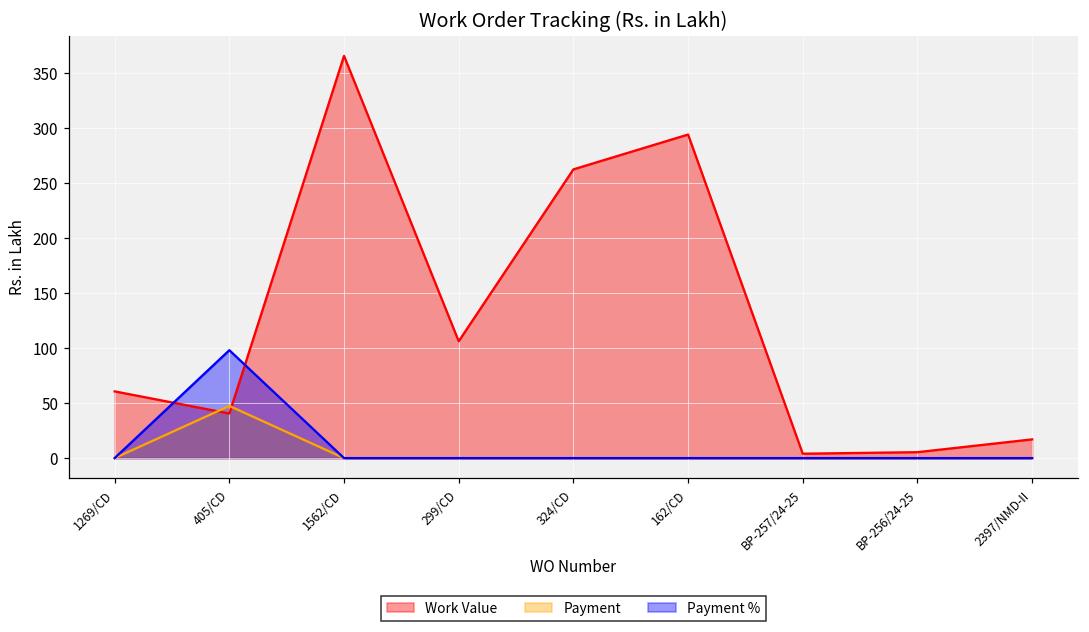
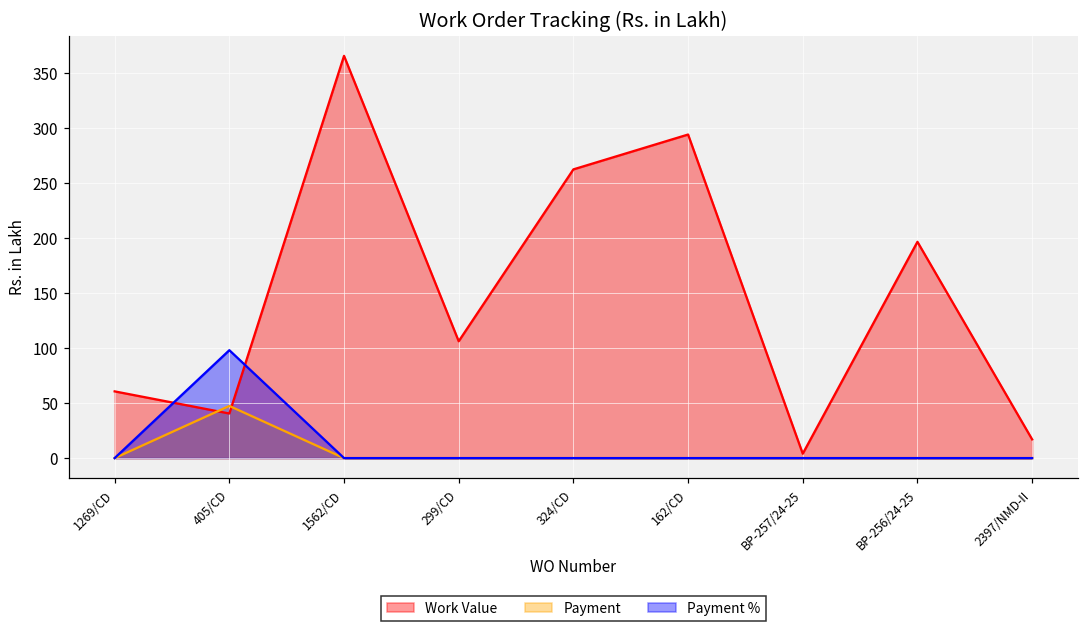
  {
    "Work Value": {
      "1269/CD": 61,
      "405/CD": 41,
      "1562/CD": 365,
      "299/CD": 106,
      "324/CD": 262,
      "162/CD": 294,
      "BP-257/24-25": 4,
-     "BP-256/24-25": 5,
+     "BP-256/24-25": 197,
      "2397/NMD-II": 17
    },
    "Payment": {
      "405/CD": 47
    },
    "Payment %": {
      "405/CD": 98
    }
  }
